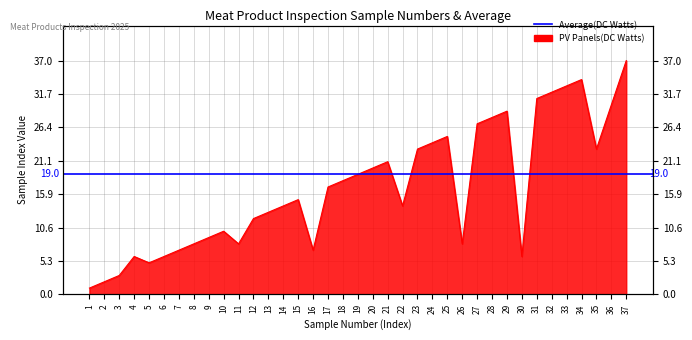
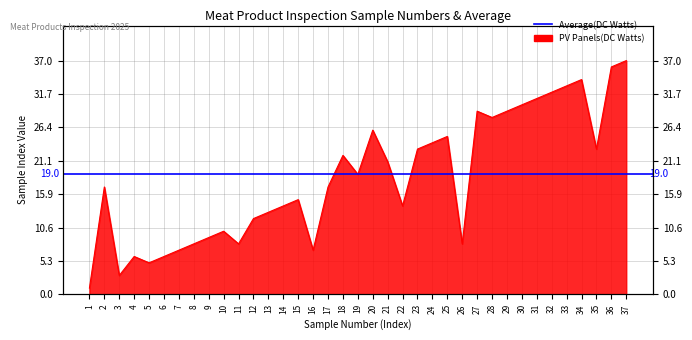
  {
    "1": 1,
-   "2": 2,
+   "2": 17,
    "3": 3,
    "4": 6,
    "5": 5,
    "6": 6,
    "7": 7,
    "8": 8,
    "9": 9,
    "10": 10,
    "11": 8,
    "12": 12,
    "13": 13,
    "14": 14,
    "15": 15,
    "16": 7,
    "17": 17,
-   "18": 18,
+   "18": 22,
    "19": 19,
-   "20": 20,
+   "20": 26,
    "21": 21,
    "22": 14,
    "23": 23,
    "24": 24,
    "25": 25,
    "26": 8,
-   "27": 27,
+   "27": 29,
    "28": 28,
    "29": 29,
-   "30": 6,
+   "30": 30,
    "31": 31,
    "32": 32,
    "33": 33,
    "34": 34,
    "35": 23,
-   "36": 30,
+   "36": 36,
    "37": 37
  }
